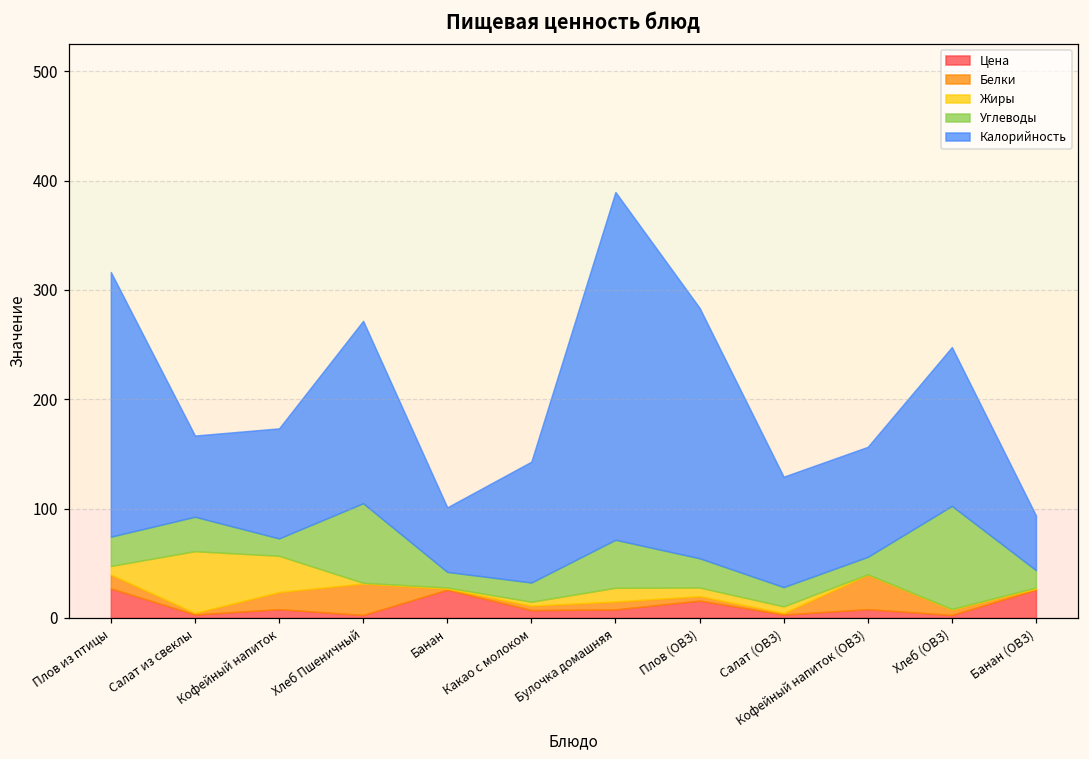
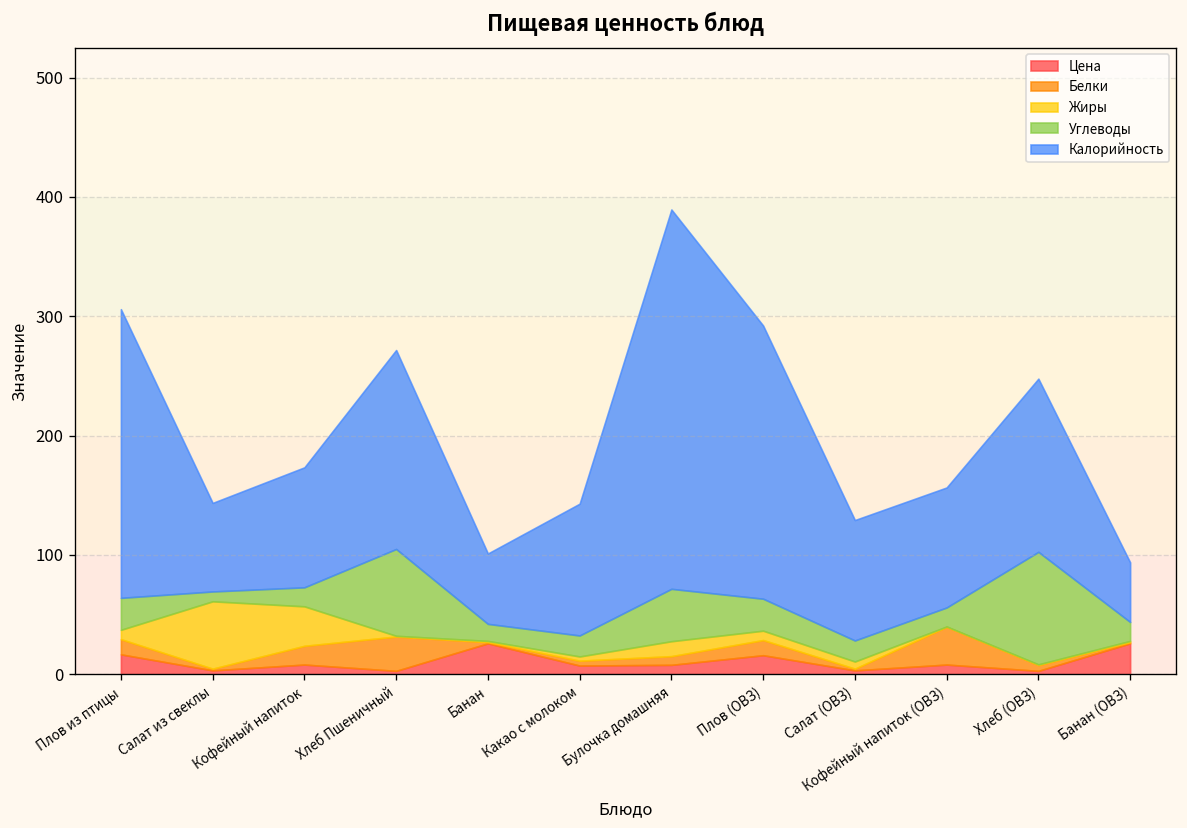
  {
    "Цена": {
-     "Плов из птицы": 30,
+     "Плов из птицы": 20,
      "Кофейный напиток": 10,
      "Хлеб Пшеничный": 0,
      "Какао с молоком": 10,
      "Булочка домашняя": 10,
      "Плов (ОВЗ)": 20,
      "Кофейный напиток (ОВЗ)": 10,
      "Хлеб (ОВЗ)": 0
    },
    "Белки": {
      "Плов из птицы": 10,
      "Кофейный напиток": 20,
      "Какао с молоком": 0,
      "Булочка домашняя": 10,
-     "Плов (ОВЗ)": 0
+     "Плов (ОВЗ)": 10
    },
    "Жиры": {
      "Плов из птицы": 10,
      "Салат из свеклы": 60,
      "Кофейный напиток": 30,
      "Какао с молоком": 0,
      "Булочка домашняя": 10,
      "Плов (ОВЗ)": 10,
      "Салат (ОВЗ)": 10
    },
    "Углеводы": {
      "Плов из птицы": 30,
-     "Салат из свеклы": 30,
+     "Салат из свеклы": 10,
      "Кофейный напиток": 20,
      "Хлеб Пшеничный": 70,
      "Банан": 10,
      "Какао с молоком": 20,
      "Булочка домашняя": 40,
      "Плов (ОВЗ)": 30,
      "Салат (ОВЗ)": 20,
      "Кофейный напиток (ОВЗ)": 20,
      "Хлеб (ОВЗ)": 90,
      "Банан (ОВЗ)": 20
    },
    "Калорийность": {
      "Плов из птицы": 240,
      "Салат из свеклы": 70,
      "Кофейный напиток": 100,
      "Хлеб Пшеничный": 170,
      "Банан": 60,
      "Какао с молоком": 110,
      "Булочка домашняя": 320,
      "Плов (ОВЗ)": 230,
      "Салат (ОВЗ)": 100,
      "Кофейный напиток (ОВЗ)": 100,
      "Хлеб (ОВЗ)": 150,
      "Банан (ОВЗ)": 50
    }
  }
